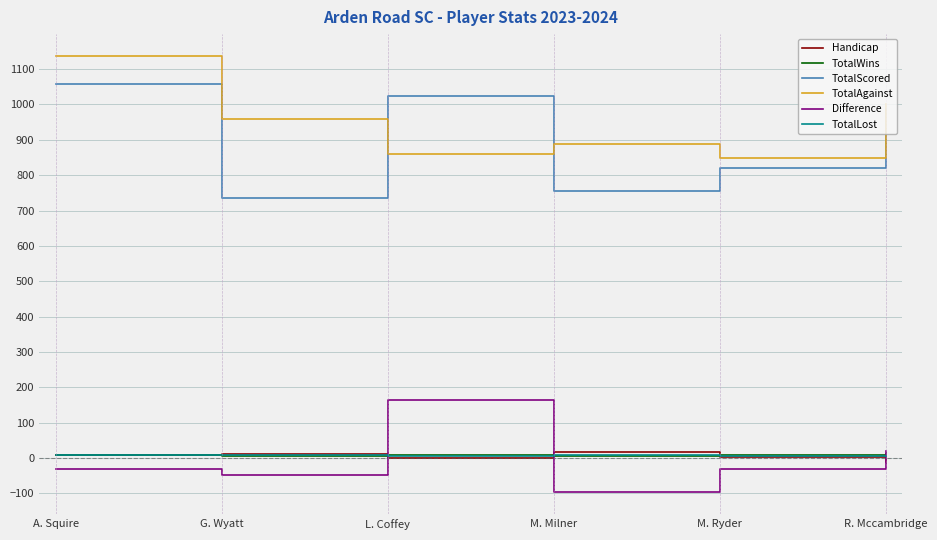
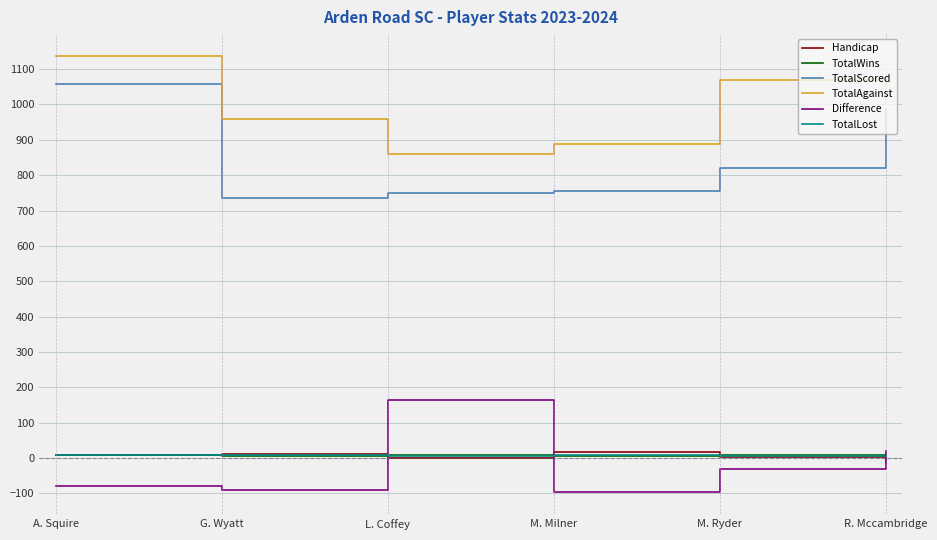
  {
    "Handicap": {
      "M. Milner": 20,
      "R. Mccambridge": -10
    },
    "TotalScored": {
      "A. Squire": 1060,
      "G. Wyatt": 740,
-     "L. Coffey": 1030,
+     "L. Coffey": 750,
      "M. Milner": 760,
      "M. Ryder": 820
    },
    "TotalAgainst": {
      "A. Squire": 1140,
      "G. Wyatt": 960,
      "L. Coffey": 860,
      "M. Milner": 890,
-     "M. Ryder": 850
+     "M. Ryder": 1070
    },
    "Difference": {
-     "A. Squire": -30,
-     "G. Wyatt": -50,
+     "A. Squire": -80,
+     "G. Wyatt": -90,
      "L. Coffey": 160,
      "M. Milner": -100,
      "M. Ryder": -30,
      "R. Mccambridge": 20
    }
  }
